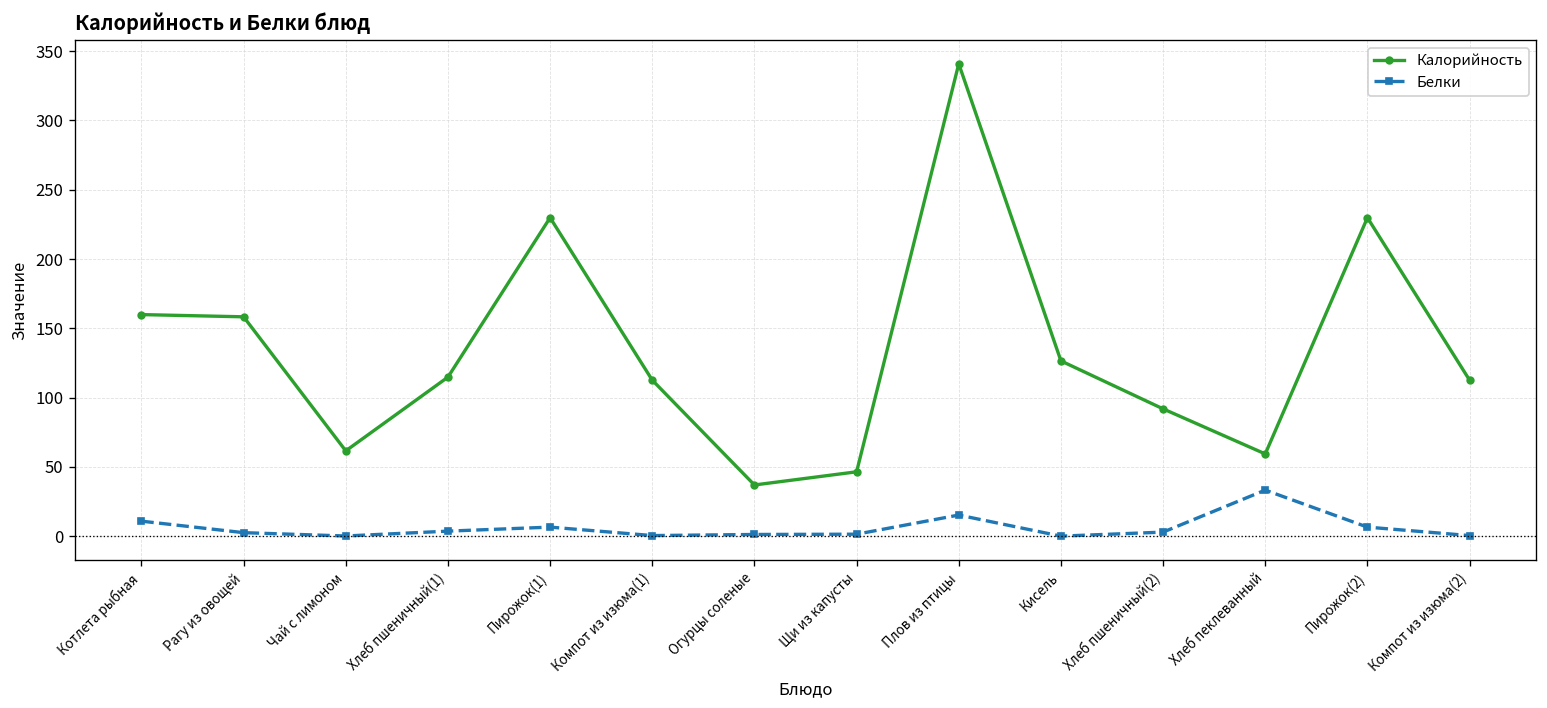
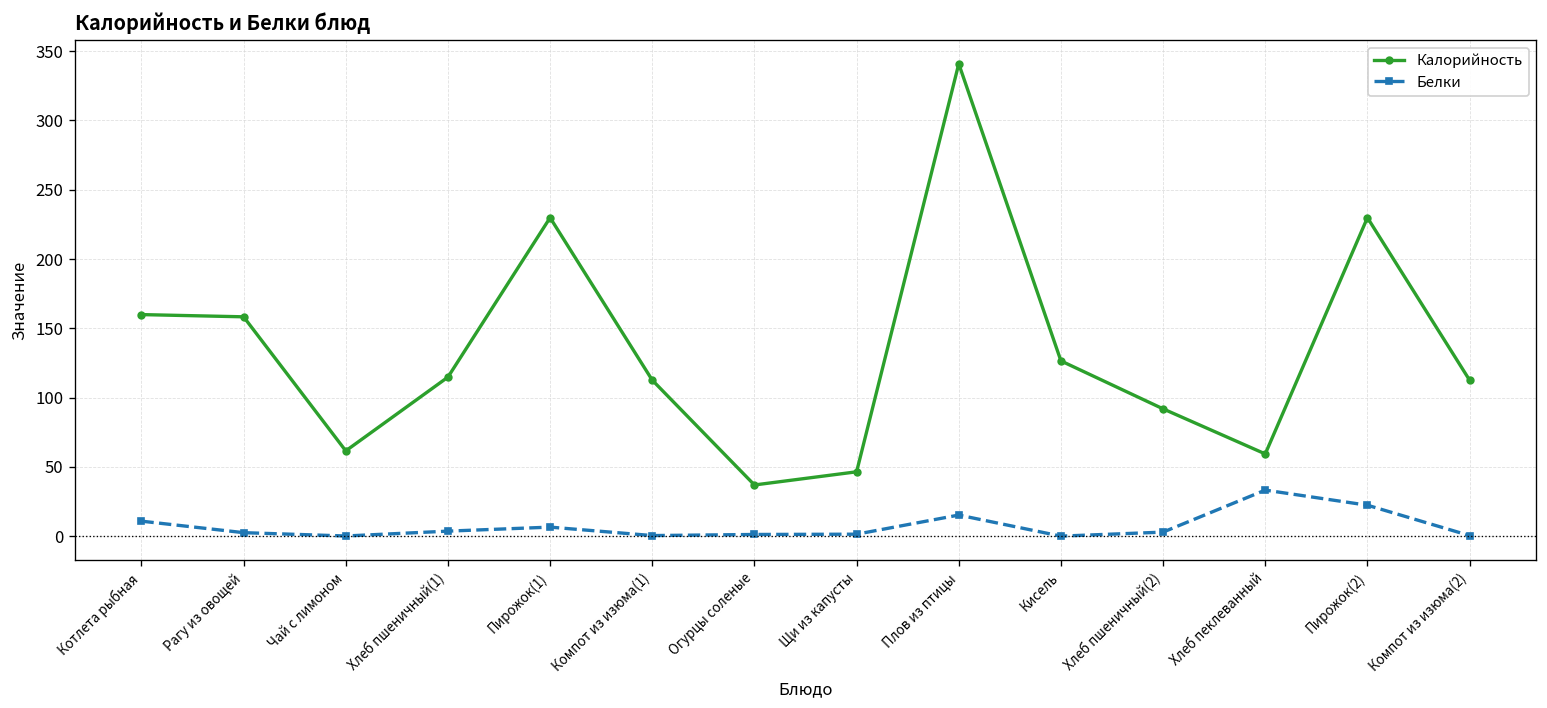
  {
    "Калорийность": {
      "Котлета рыбная": 160,
      "Рагу из овощей": 158,
      "Чай с лимоном": 62,
      "Хлеб пшеничный(1)": 115,
      "Пирожок(1)": 230,
      "Компот из изюма(1)": 113,
      "Огурцы соленые": 37,
      "Щи из капусты": 47,
      "Плов из птицы": 341,
      "Кисель": 127,
      "Хлеб пшеничный(2)": 92,
      "Хлеб пеклеванный": 59,
      "Пирожок(2)": 230,
      "Компот из изюма(2)": 113
    },
    "Белки": {
      "Котлета рыбная": 11,
      "Рагу из овощей": 3,
      "Чай с лимоном": 0,
      "Хлеб пшеничный(1)": 4,
      "Пирожок(1)": 7,
      "Компот из изюма(1)": 1,
      "Огурцы соленые": 1,
      "Щи из капусты": 2,
      "Плов из птицы": 15,
      "Кисель": 0,
      "Хлеб пшеничный(2)": 3,
      "Хлеб пеклеванный": 33,
-     "Пирожок(2)": 7,
+     "Пирожок(2)": 22,
      "Компот из изюма(2)": 1
    }
  }
